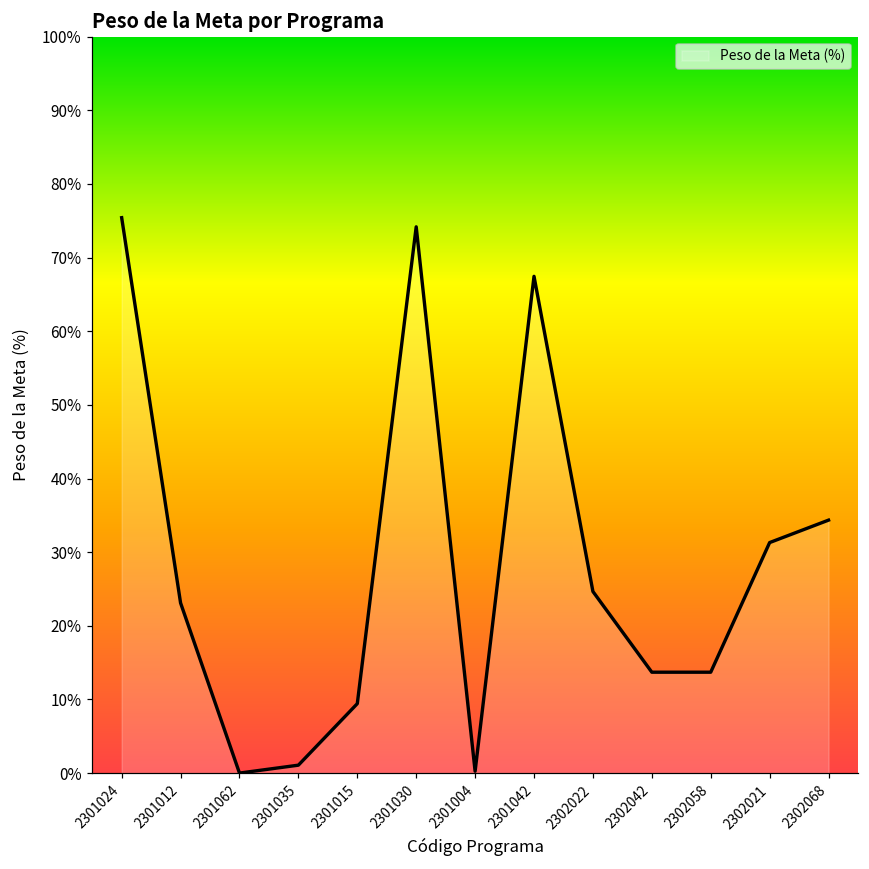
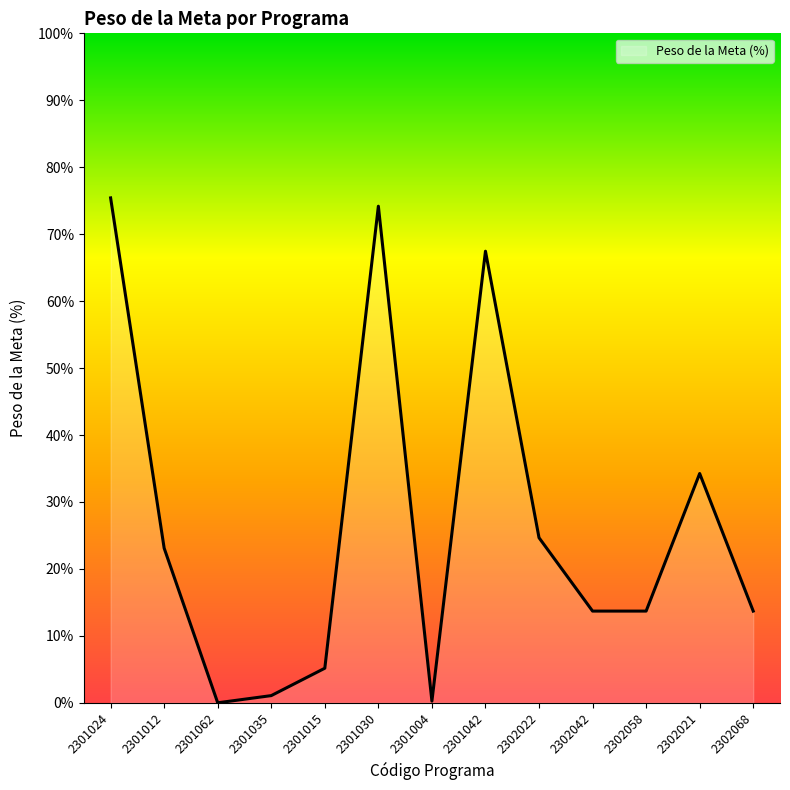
  {
    "2301024": "75%",
    "2301012": "23%",
    "2301062": "0%",
    "2301035": "1%",
-   "2301015": "9%",
+   "2301015": "5%",
    "2301030": "74%",
    "2301004": "0%",
    "2301042": "67%",
    "2302022": "25%",
    "2302042": "14%",
    "2302058": "14%",
-   "2302021": "31%",
-   "2302068": "34%"
+   "2302021": "34%",
+   "2302068": "14%"
  }
